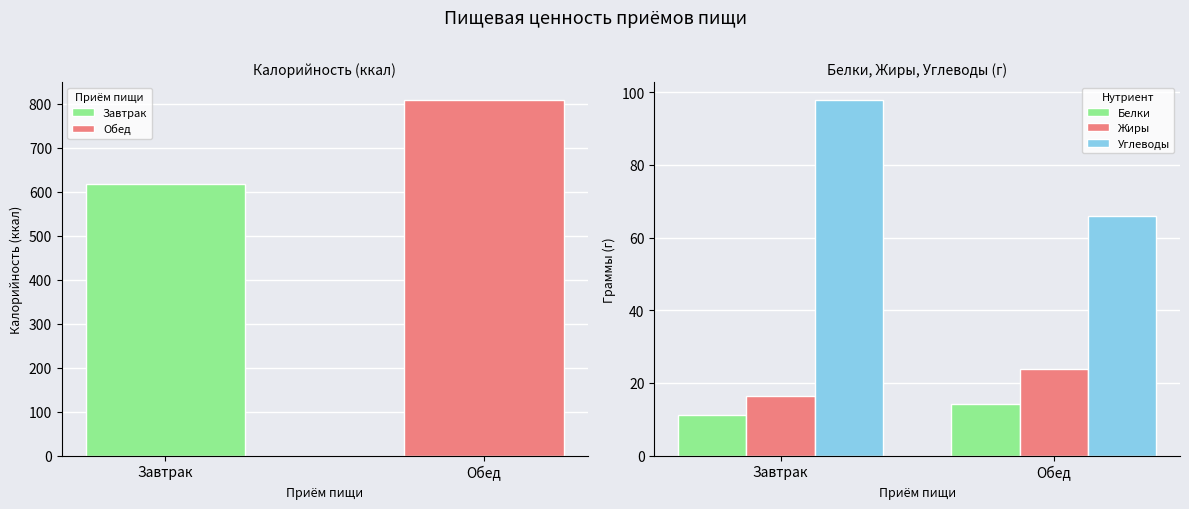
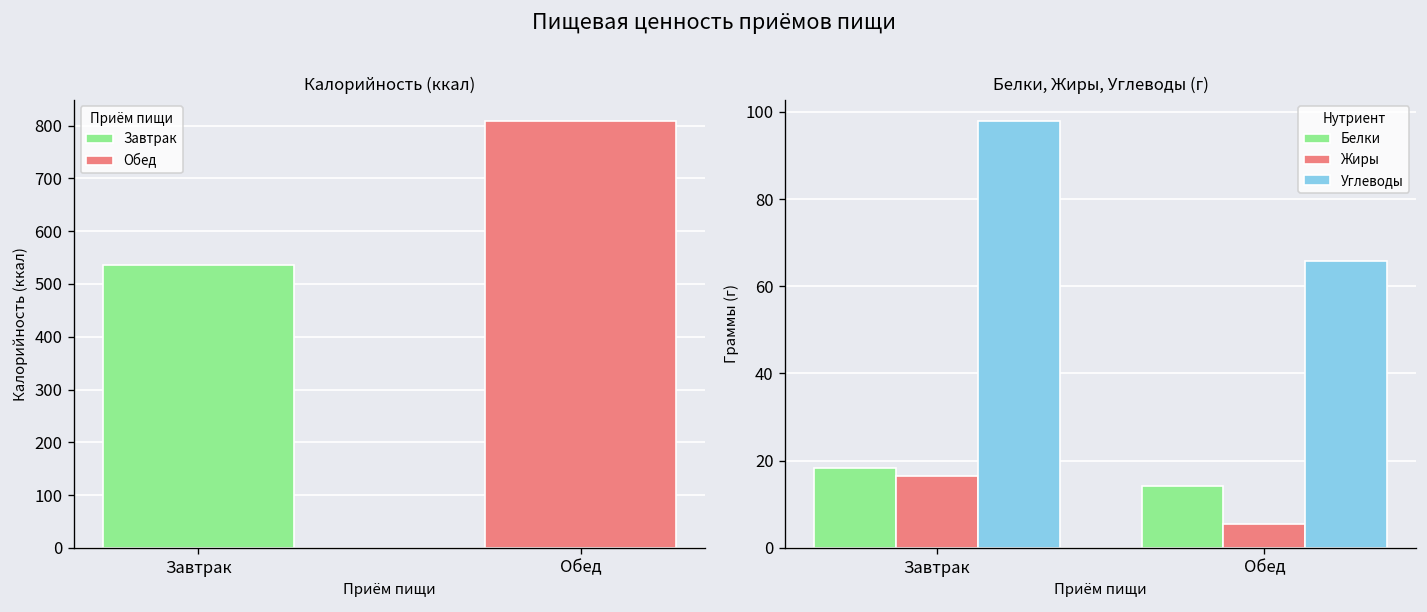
  {
    "Калорийность (ккал)": {
-     "Завтрак": 620,
+     "Завтрак": 540,
      "Обед": 810
    },
    "Белки, Жиры, Углеводы (г)": {
      "Белки": {
-       "Завтрак": 11,
+       "Завтрак": 18,
        "Обед": 14
      },
      "Жиры": {
        "Завтрак": 16,
-       "Обед": 24
+       "Обед": 6
      },
      "Углеводы": {
        "Завтрак": 98,
        "Обед": 66
      }
    }
  }
